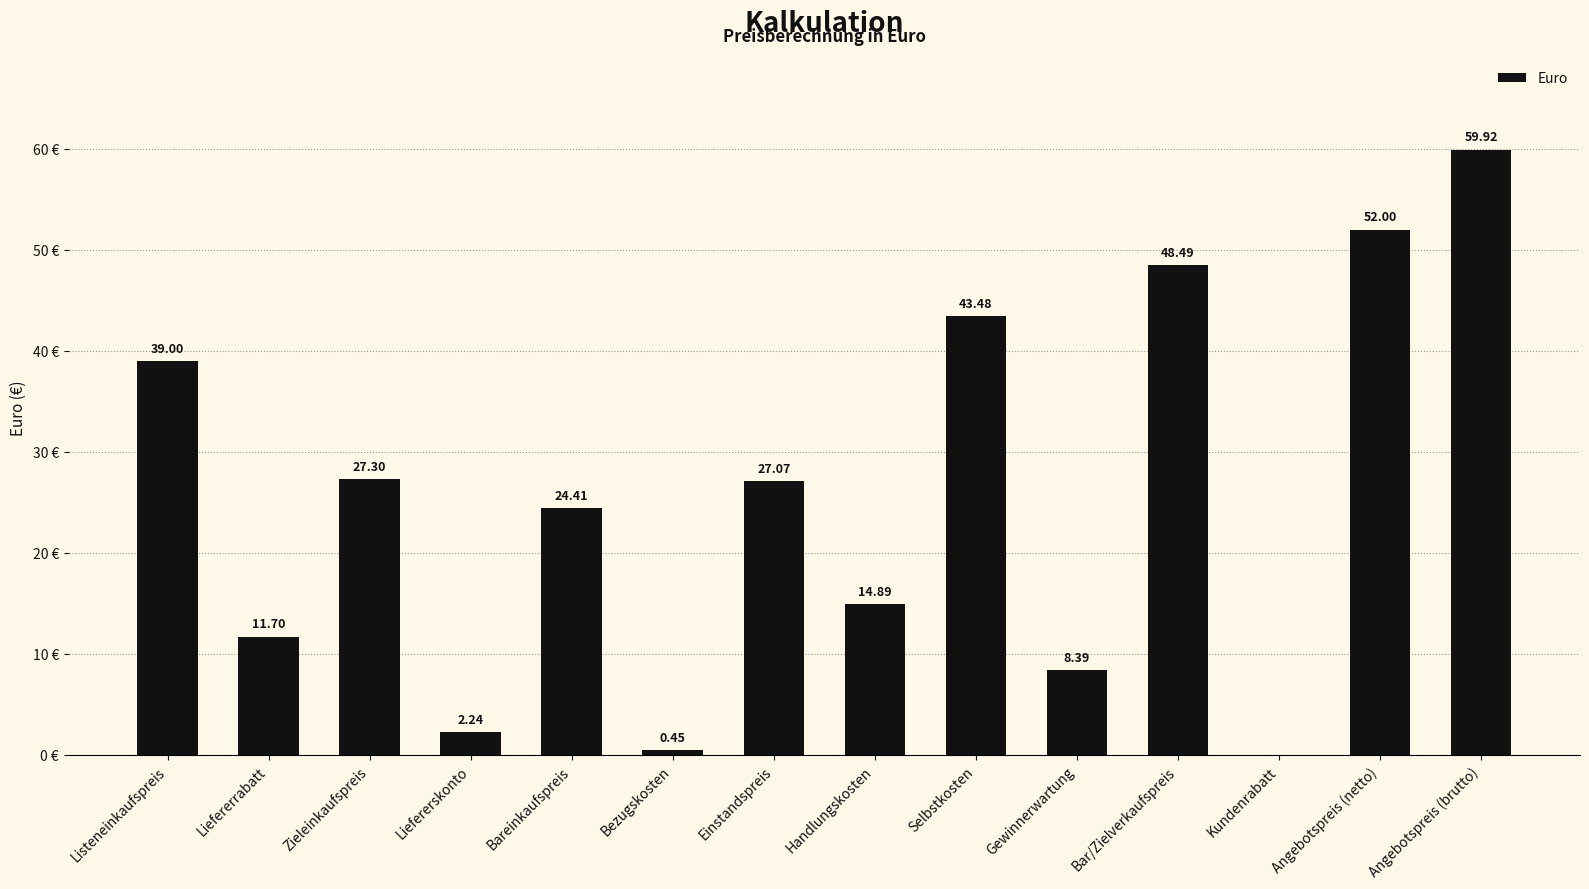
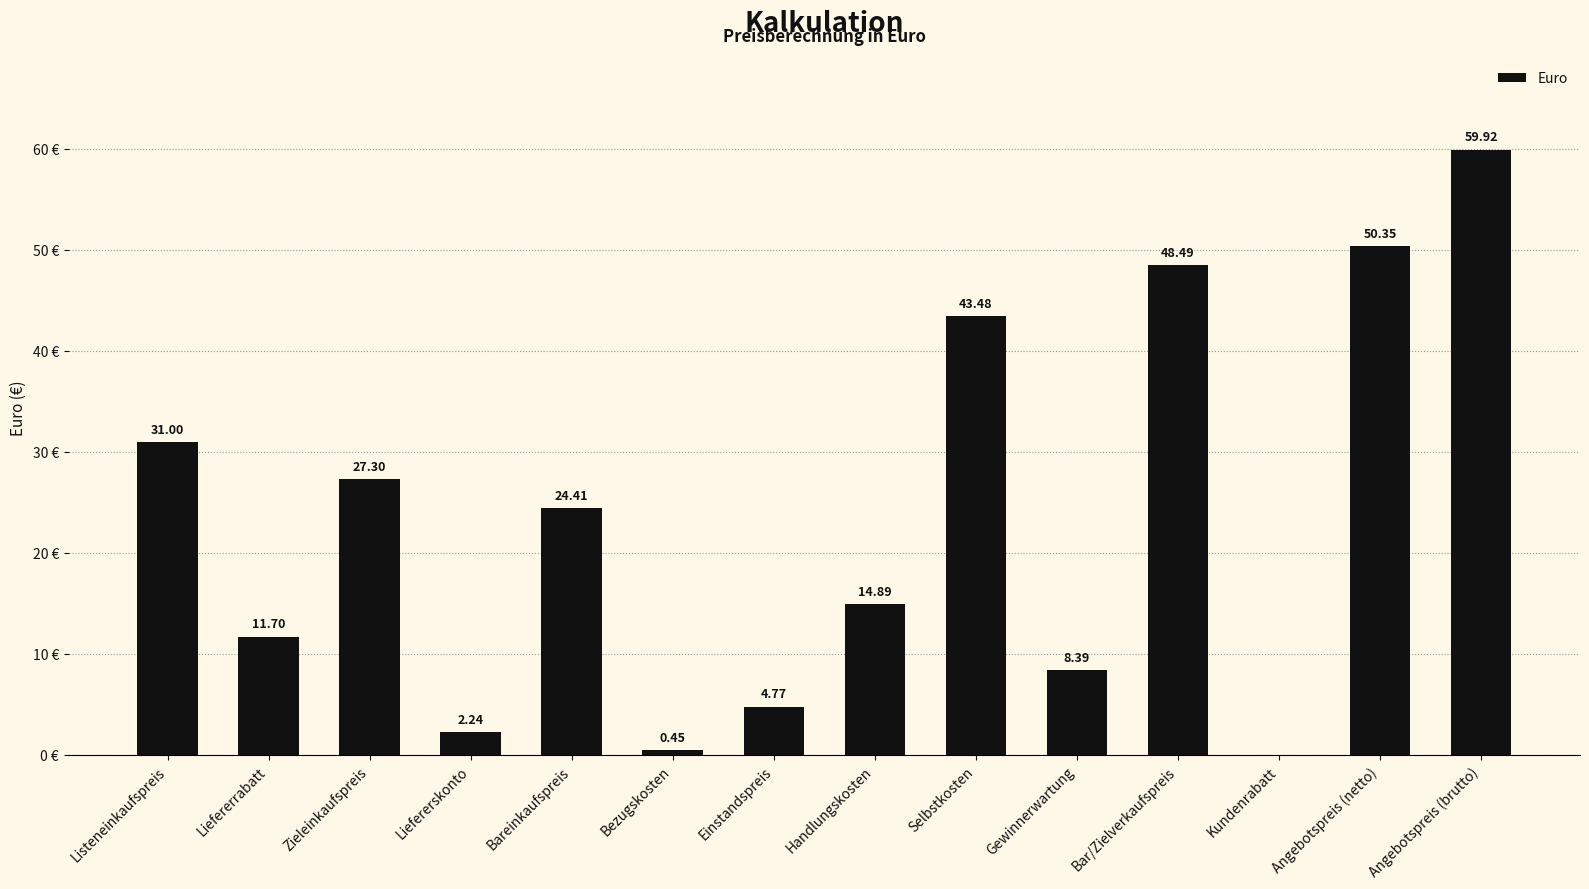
  {
-   "Listeneinkaufspreis": 39.00,
+   "Listeneinkaufspreis": 31.00,
    "Liefererrabatt": 11.70,
    "Zieleinkaufspreis": 27.30,
    "Liefererskonto": 2.24,
    "Bareinkaufspreis": 24.41,
    "Bezugskosten": 0.45,
-   "Einstandspreis": 27.07,
+   "Einstandspreis": 4.77,
    "Handlungskosten": 14.89,
    "Selbstkosten": 43.48,
    "Gewinnerwartung": 8.39,
    "Bar/Zielverkaufspreis": 48.49,
-   "Angebotspreis (netto)": 52.00,
+   "Angebotspreis (netto)": 50.35,
    "Angebotspreis (brutto)": 59.92
  }
